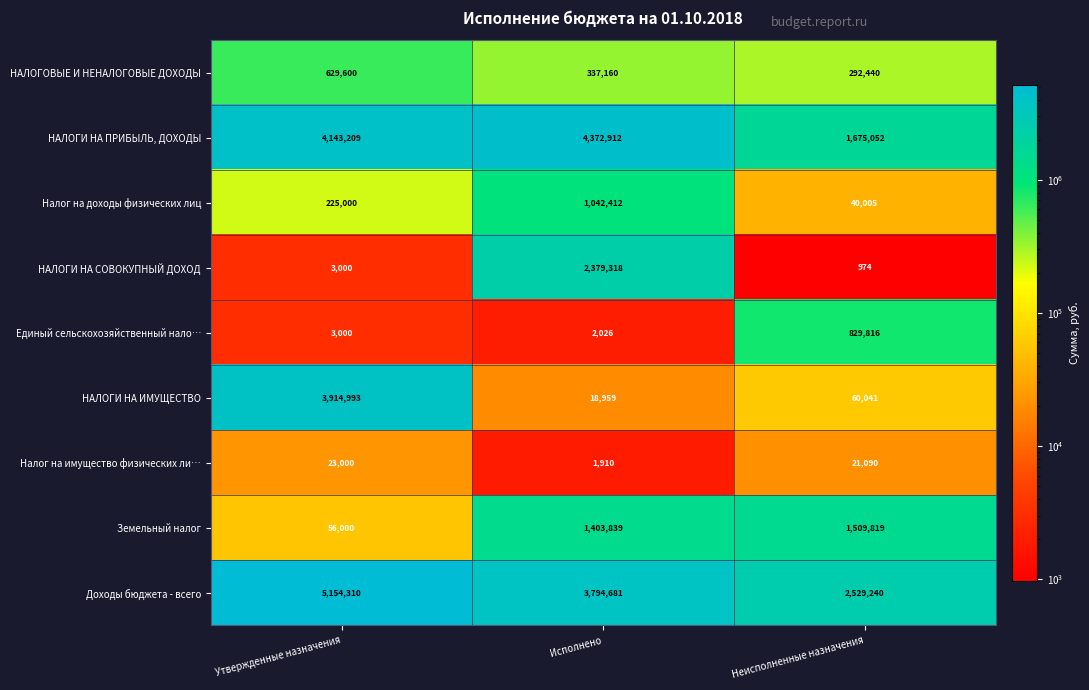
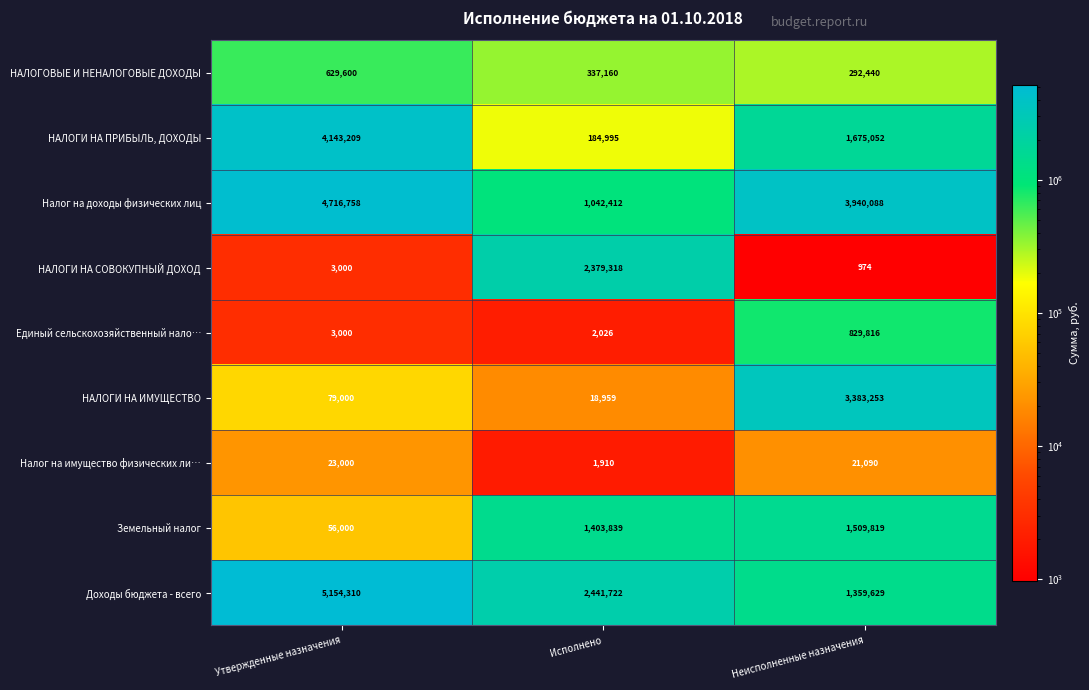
  {
    "НАЛОГОВЫЕ И НЕНАЛОГОВЫЕ ДОХОДЫ": {
      "Утвержденные назначения": "629,600",
      "Исполнено": "337,160",
      "Неисполненные назначения": "292,440"
    },
    "НАЛОГИ НА ПРИБЫЛЬ, ДОХОДЫ": {
      "Утвержденные назначения": "4,143,209",
-     "Исполнено": "4,372,912",
+     "Исполнено": "184,995",
      "Неисполненные назначения": "1,675,052"
    },
    "Налог на доходы физических лиц": {
-     "Утвержденные назначения": "225,000",
+     "Утвержденные назначения": "4,716,758",
      "Исполнено": "1,042,412",
-     "Неисполненные назначения": "40,005"
+     "Неисполненные назначения": "3,940,088"
    },
    "НАЛОГИ НА СОВОКУПНЫЙ ДОХОД": {
      "Утвержденные назначения": "3,000",
      "Исполнено": "2,379,318",
      "Неисполненные назначения": "974"
    },
    "Единый сельскохозяйственный нало…": {
      "Утвержденные назначения": "3,000",
      "Исполнено": "2,026",
      "Неисполненные назначения": "829,816"
    },
    "НАЛОГИ НА ИМУЩЕСТВО": {
-     "Утвержденные назначения": "3,914,993",
+     "Утвержденные назначения": "79,000",
      "Исполнено": "18,959",
-     "Неисполненные назначения": "60,041"
+     "Неисполненные назначения": "3,383,253"
    },
    "Налог на имущество физических ли…": {
      "Утвержденные назначения": "23,000",
      "Исполнено": "1,910",
      "Неисполненные назначения": "21,090"
    },
    "Земельный налог": {
      "Утвержденные назначения": "56,000",
      "Исполнено": "1,403,839",
      "Неисполненные назначения": "1,509,819"
    },
    "Доходы бюджета - всего": {
      "Утвержденные назначения": "5,154,310",
-     "Исполнено": "3,794,681",
-     "Неисполненные назначения": "2,529,240"
+     "Исполнено": "2,441,722",
+     "Неисполненные назначения": "1,359,629"
    }
  }
